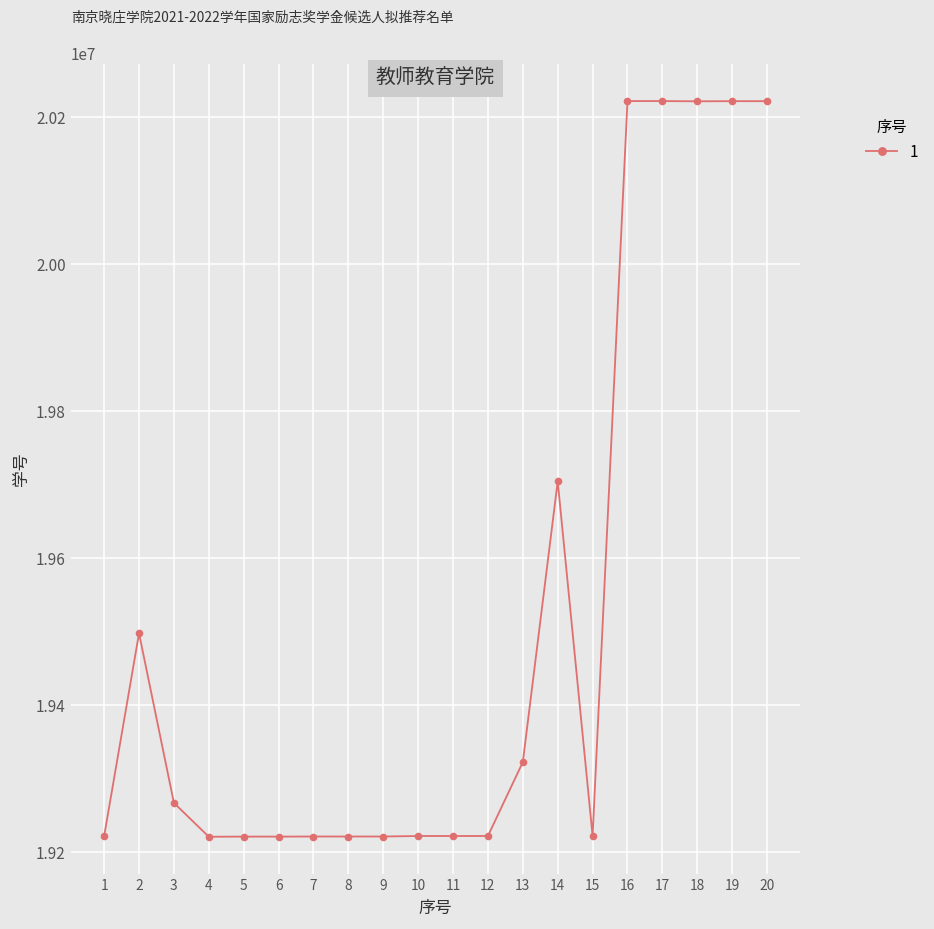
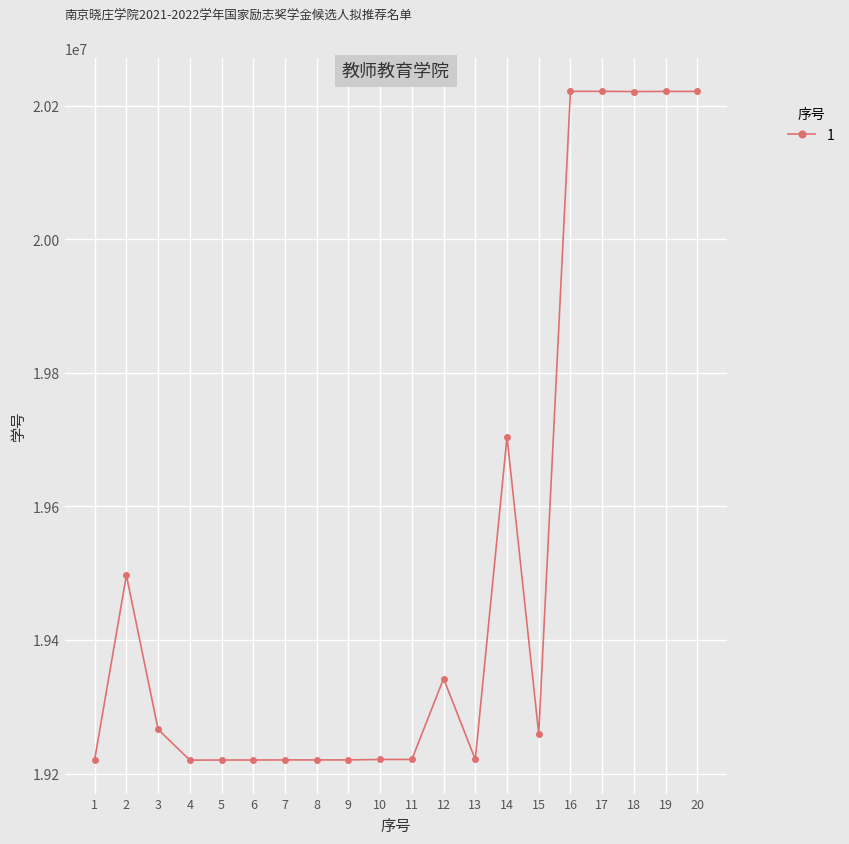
  {
    "1": 19220000,
    "2": 19500000,
    "3": 19270000,
    "4": 19220000,
    "5": 19220000,
    "6": 19220000,
    "7": 19220000,
    "8": 19220000,
    "9": 19220000,
    "10": 19220000,
    "11": 19220000,
-   "12": 19220000,
-   "13": 19320000,
+   "12": 19340000,
+   "13": 19220000,
    "14": 19700000,
-   "15": 19220000,
+   "15": 19260000,
    "16": 20220000,
    "17": 20220000,
    "18": 20220000,
    "19": 20220000,
    "20": 20220000
  }
